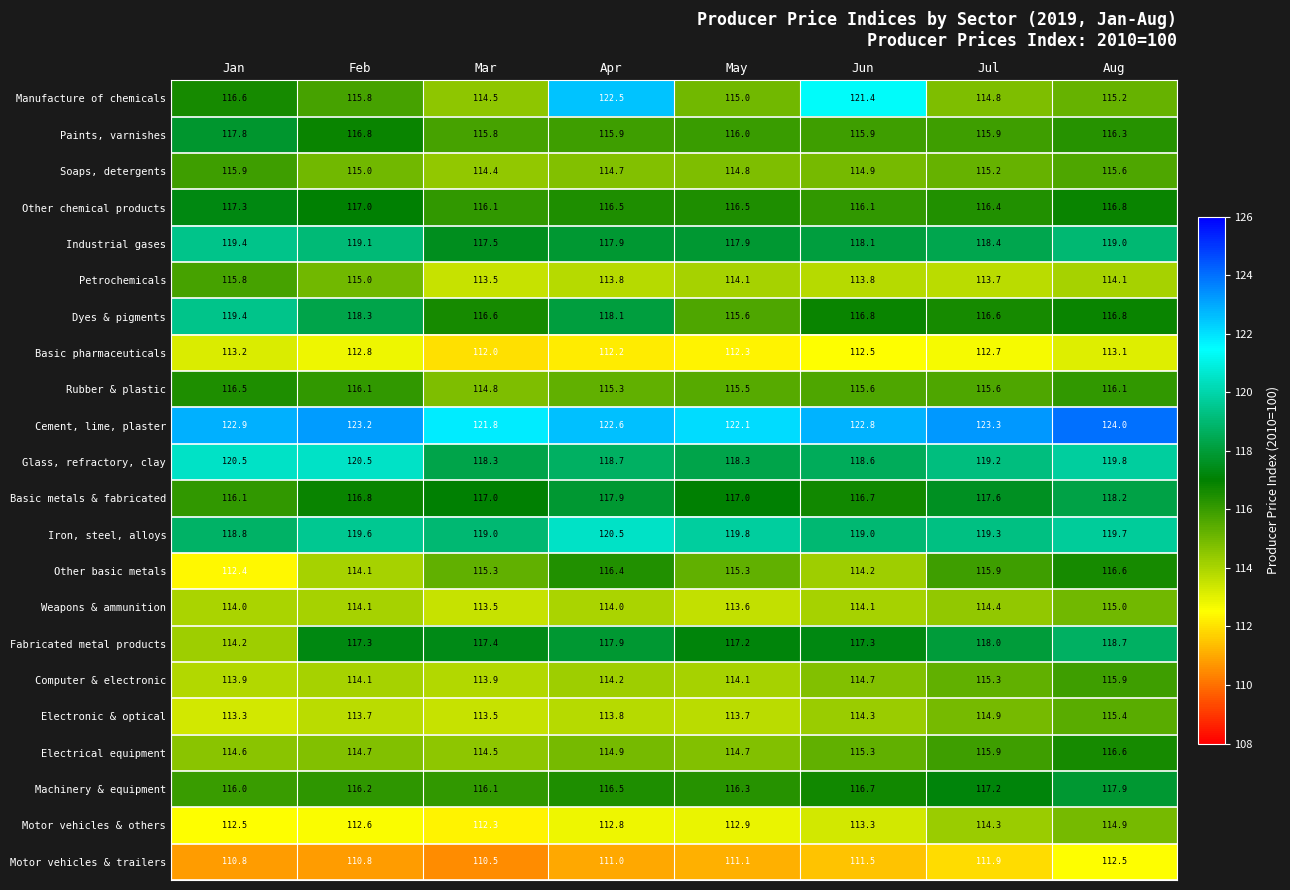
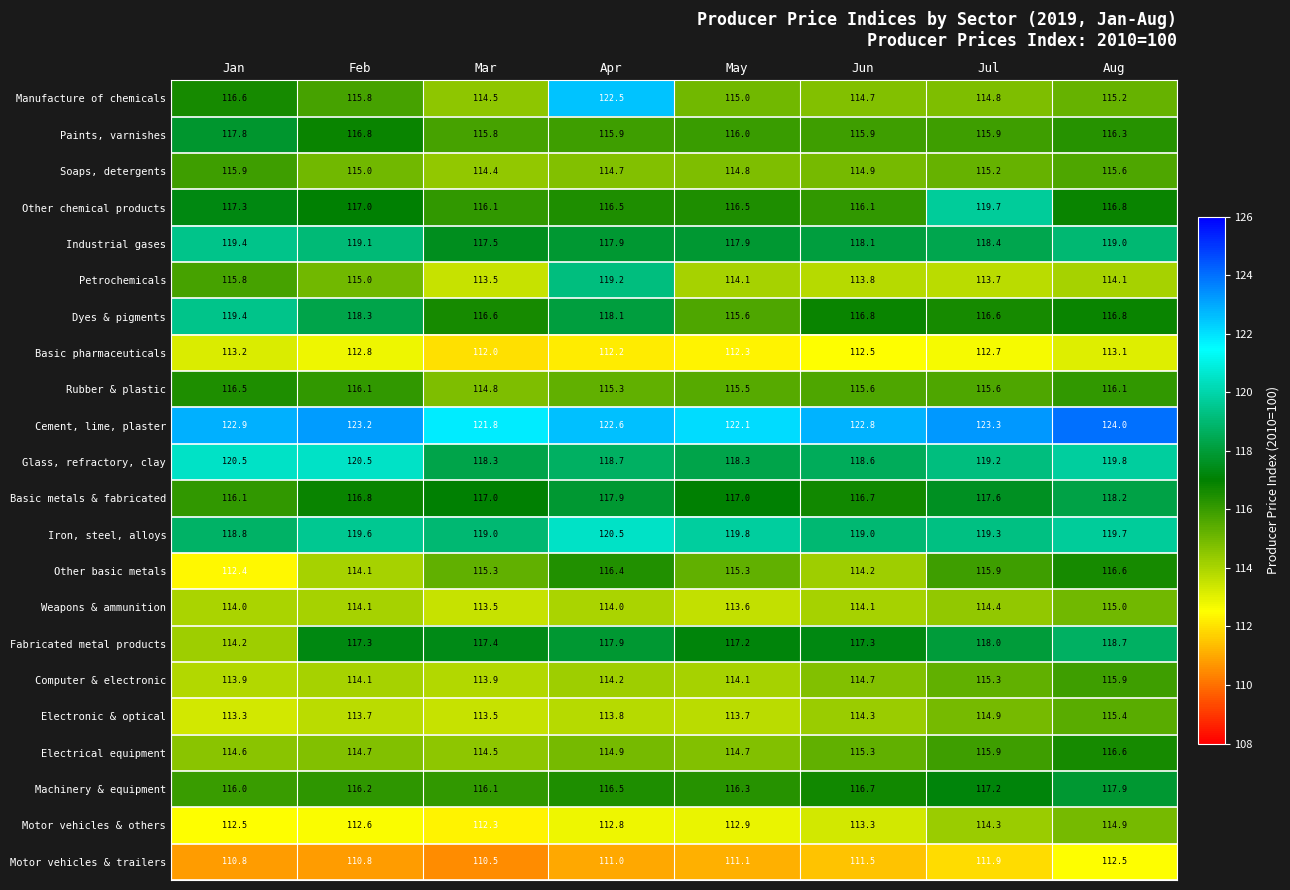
  {
    "Manufacture of chemicals": {
      "Jan": 116.6,
      "Feb": 115.8,
      "Mar": 114.5,
      "Apr": 122.5,
      "May": 115.0,
-     "Jun": 121.4,
+     "Jun": 114.7,
      "Jul": 114.8,
      "Aug": 115.2
    },
    "Paints, varnishes": {
      "Jan": 117.8,
      "Feb": 116.8,
      "Mar": 115.8,
      "Apr": 115.9,
      "May": 116.0,
      "Jun": 115.9,
      "Jul": 115.9,
      "Aug": 116.3
    },
    "Soaps, detergents": {
      "Jan": 115.9,
      "Feb": 115.0,
      "Mar": 114.4,
      "Apr": 114.7,
      "May": 114.8,
      "Jun": 114.9,
      "Jul": 115.2,
      "Aug": 115.6
    },
    "Other chemical products": {
      "Jan": 117.3,
      "Feb": 117.0,
      "Mar": 116.1,
      "Apr": 116.5,
      "May": 116.5,
      "Jun": 116.1,
-     "Jul": 116.4,
+     "Jul": 119.7,
      "Aug": 116.8
    },
    "Industrial gases": {
      "Jan": 119.4,
      "Feb": 119.1,
      "Mar": 117.5,
      "Apr": 117.9,
      "May": 117.9,
      "Jun": 118.1,
      "Jul": 118.4,
      "Aug": 119.0
    },
    "Petrochemicals": {
      "Jan": 115.8,
      "Feb": 115.0,
      "Mar": 113.5,
-     "Apr": 113.8,
+     "Apr": 119.2,
      "May": 114.1,
      "Jun": 113.8,
      "Jul": 113.7,
      "Aug": 114.1
    },
    "Dyes & pigments": {
      "Jan": 119.4,
      "Feb": 118.3,
      "Mar": 116.6,
      "Apr": 118.1,
      "May": 115.6,
      "Jun": 116.8,
      "Jul": 116.6,
      "Aug": 116.8
    },
    "Basic pharmaceuticals": {
      "Jan": 113.2,
      "Feb": 112.8,
      "Mar": 112.0,
      "Apr": 112.2,
      "May": 112.3,
      "Jun": 112.5,
      "Jul": 112.7,
      "Aug": 113.1
    },
    "Rubber & plastic": {
      "Jan": 116.5,
      "Feb": 116.1,
      "Mar": 114.8,
      "Apr": 115.3,
      "May": 115.5,
      "Jun": 115.6,
      "Jul": 115.6,
      "Aug": 116.1
    },
    "Cement, lime, plaster": {
      "Jan": 122.9,
      "Feb": 123.2,
      "Mar": 121.8,
      "Apr": 122.6,
      "May": 122.1,
      "Jun": 122.8,
      "Jul": 123.3,
      "Aug": 124.0
    },
    "Glass, refractory, clay": {
      "Jan": 120.5,
      "Feb": 120.5,
      "Mar": 118.3,
      "Apr": 118.7,
      "May": 118.3,
      "Jun": 118.6,
      "Jul": 119.2,
      "Aug": 119.8
    },
    "Basic metals & fabricated": {
      "Jan": 116.1,
      "Feb": 116.8,
      "Mar": 117.0,
      "Apr": 117.9,
      "May": 117.0,
      "Jun": 116.7,
      "Jul": 117.6,
      "Aug": 118.2
    },
    "Iron, steel, alloys": {
      "Jan": 118.8,
      "Feb": 119.6,
      "Mar": 119.0,
      "Apr": 120.5,
      "May": 119.8,
      "Jun": 119.0,
      "Jul": 119.3,
      "Aug": 119.7
    },
    "Other basic metals": {
      "Jan": 112.4,
      "Feb": 114.1,
      "Mar": 115.3,
      "Apr": 116.4,
      "May": 115.3,
      "Jun": 114.2,
      "Jul": 115.9,
      "Aug": 116.6
    },
    "Weapons & ammunition": {
      "Jan": 114.0,
      "Feb": 114.1,
      "Mar": 113.5,
      "Apr": 114.0,
      "May": 113.6,
      "Jun": 114.1,
      "Jul": 114.4,
      "Aug": 115.0
    },
    "Fabricated metal products": {
      "Jan": 114.2,
      "Feb": 117.3,
      "Mar": 117.4,
      "Apr": 117.9,
      "May": 117.2,
      "Jun": 117.3,
      "Jul": 118.0,
      "Aug": 118.7
    },
    "Computer & electronic": {
      "Jan": 113.9,
      "Feb": 114.1,
      "Mar": 113.9,
      "Apr": 114.2,
      "May": 114.1,
      "Jun": 114.7,
      "Jul": 115.3,
      "Aug": 115.9
    },
    "Electronic & optical": {
      "Jan": 113.3,
      "Feb": 113.7,
      "Mar": 113.5,
      "Apr": 113.8,
      "May": 113.7,
      "Jun": 114.3,
      "Jul": 114.9,
      "Aug": 115.4
    },
    "Electrical equipment": {
      "Jan": 114.6,
      "Feb": 114.7,
      "Mar": 114.5,
      "Apr": 114.9,
      "May": 114.7,
      "Jun": 115.3,
      "Jul": 115.9,
      "Aug": 116.6
    },
    "Machinery & equipment": {
      "Jan": 116.0,
      "Feb": 116.2,
      "Mar": 116.1,
      "Apr": 116.5,
      "May": 116.3,
      "Jun": 116.7,
      "Jul": 117.2,
      "Aug": 117.9
    },
    "Motor vehicles & others": {
      "Jan": 112.5,
      "Feb": 112.6,
      "Mar": 112.3,
      "Apr": 112.8,
      "May": 112.9,
      "Jun": 113.3,
      "Jul": 114.3,
      "Aug": 114.9
    },
    "Motor vehicles & trailers": {
      "Jan": 110.8,
      "Feb": 110.8,
      "Mar": 110.5,
      "Apr": 111.0,
      "May": 111.1,
      "Jun": 111.5,
      "Jul": 111.9,
      "Aug": 112.5
    }
  }
